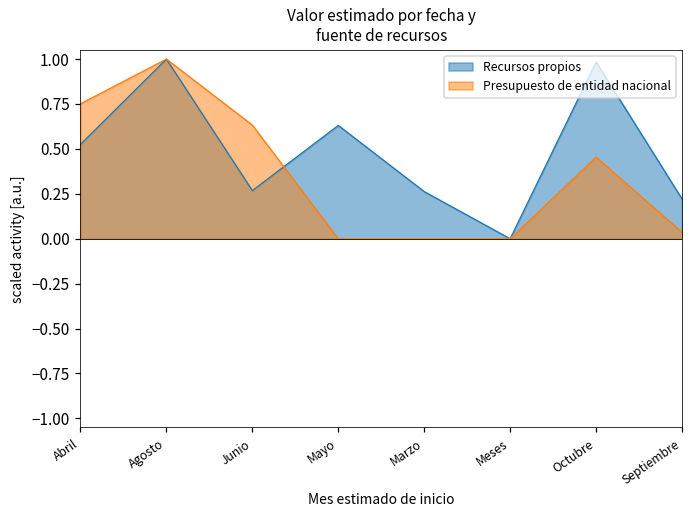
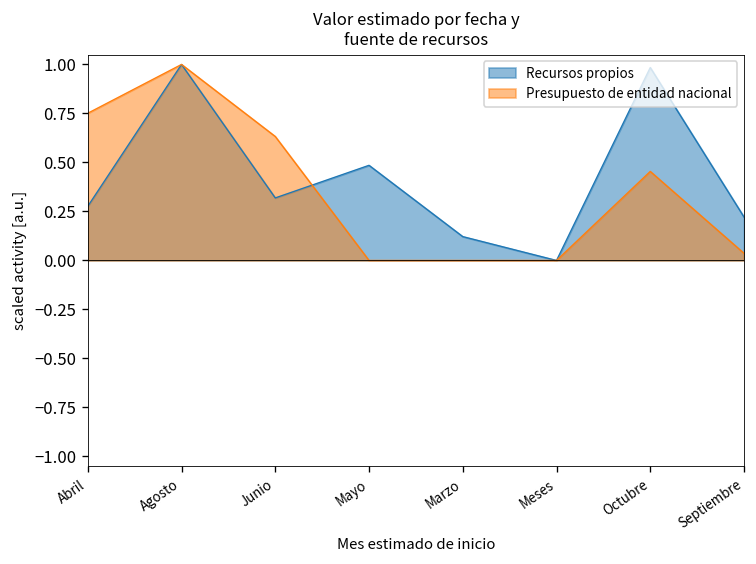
  {
    "Recursos propios": {
-     "Abril": 0.53,
-     "Junio": 0.27,
-     "Mayo": 0.63,
-     "Marzo": 0.26,
+     "Abril": 0.28,
+     "Junio": 0.32,
+     "Mayo": 0.49,
+     "Marzo": 0.12,
      "Septiembre": 0.22
    },
    "Presupuesto de entidad nacional": {
      "Abril": 0.75,
      "Junio": 0.63,
      "Mayo": 0.00,
      "Marzo": 0.00,
      "Octubre": 0.45,
      "Septiembre": 0.04
    }
  }
